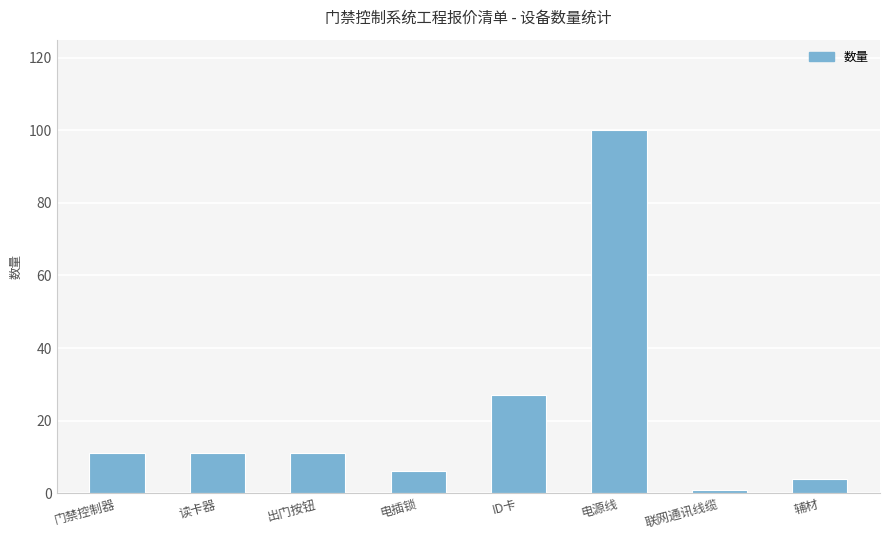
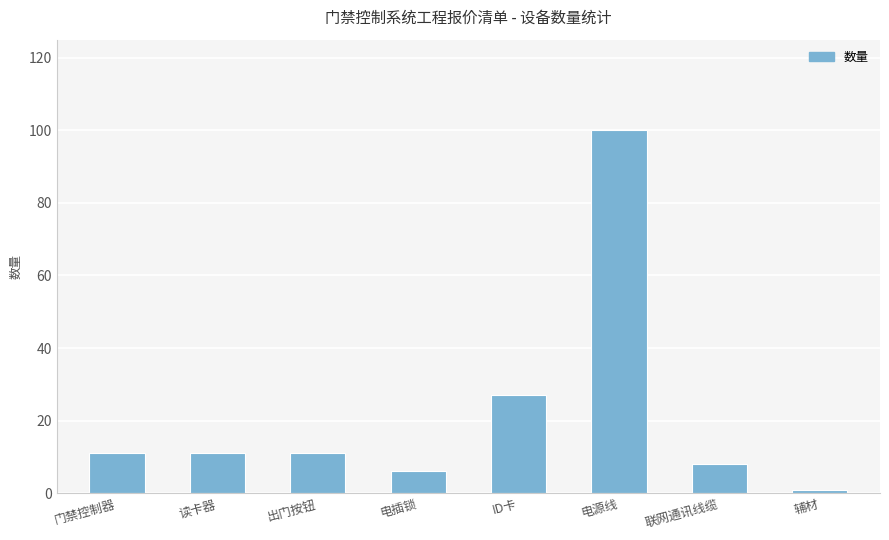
  {
    "门禁控制器": 11,
    "读卡器": 11,
    "出门按钮": 11,
    "电插锁": 6,
    "ID卡": 27,
    "电源线": 100,
-   "联网通讯线缆": 1,
-   "辅材": 4
+   "联网通讯线缆": 8,
+   "辅材": 1
  }
